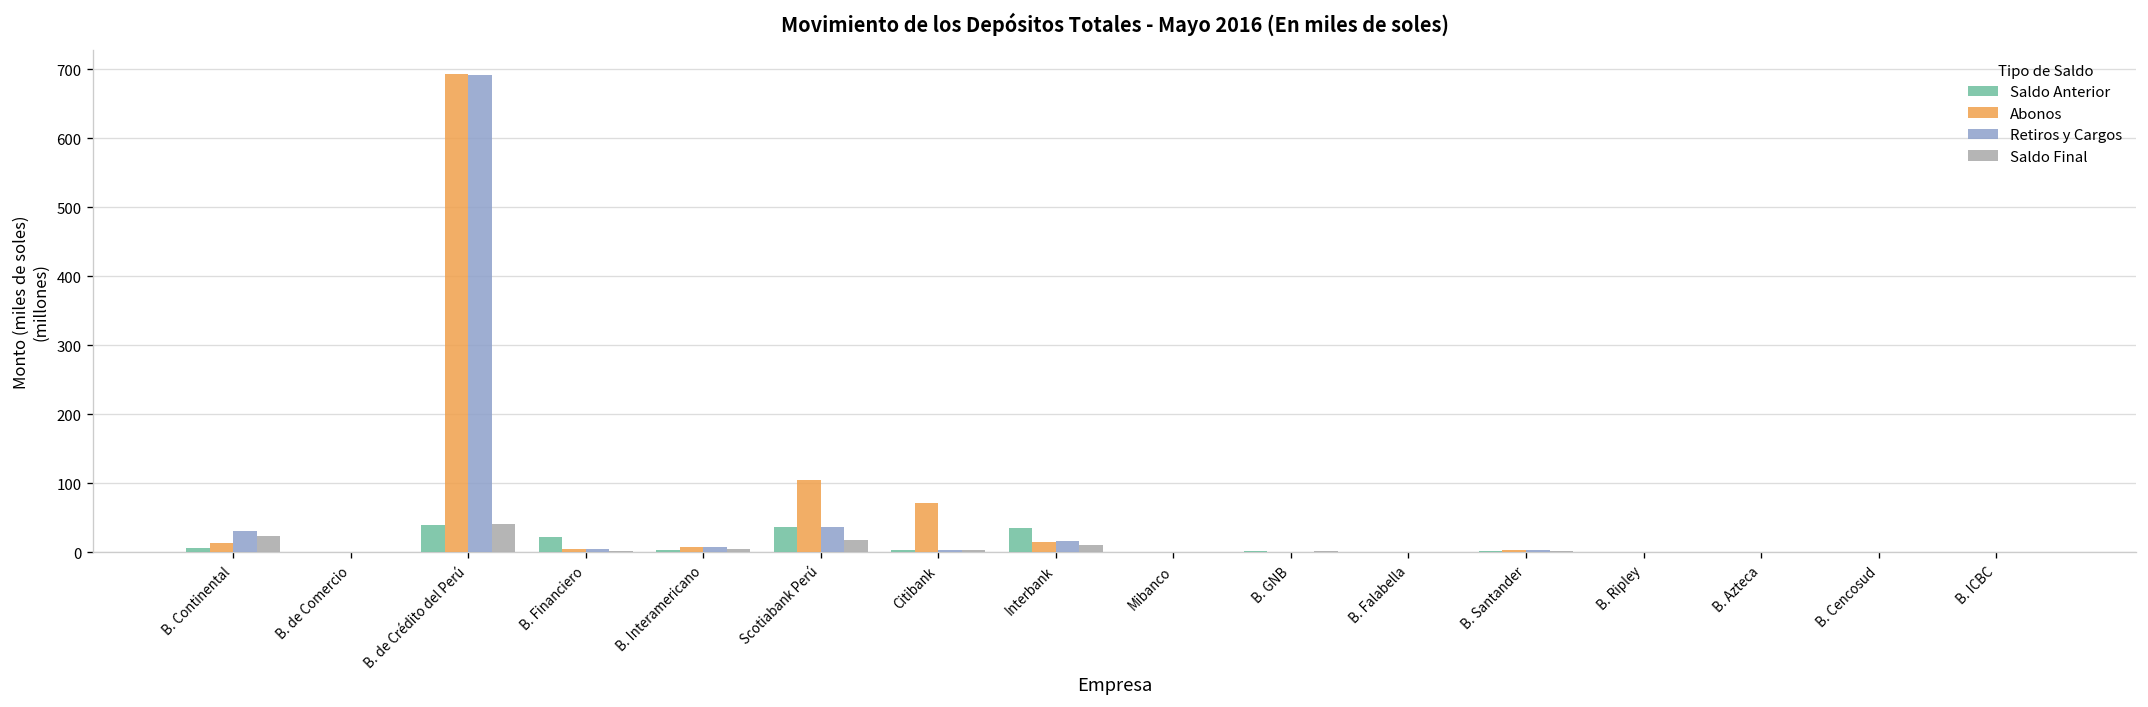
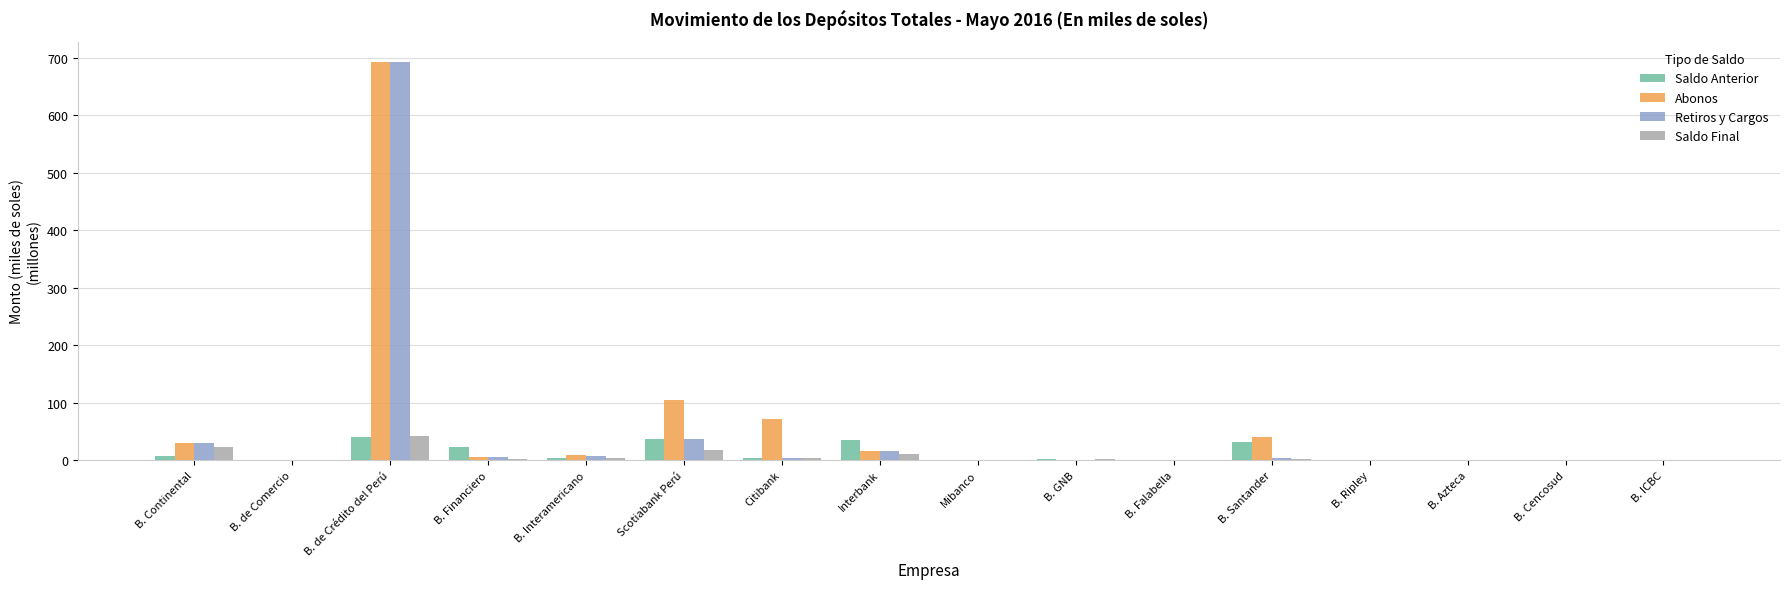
  {
    "Saldo Anterior": {
      "B. Continental": 10,
      "B. de Crédito del Perú": 40,
      "B. Financiero": 20,
      "Scotiabank Perú": 40,
      "Interbank": 40,
-     "B. Santander": 0
+     "B. Santander": 30
    },
    "Abonos": {
-     "B. Continental": 10,
+     "B. Continental": 30,
      "B. de Crédito del Perú": 690,
      "B. Financiero": 10,
      "B. Interamericano": 10,
      "Scotiabank Perú": 100,
      "Citibank": 70,
      "Interbank": 20,
-     "B. Santander": 0
+     "B. Santander": 40
    }
  }
